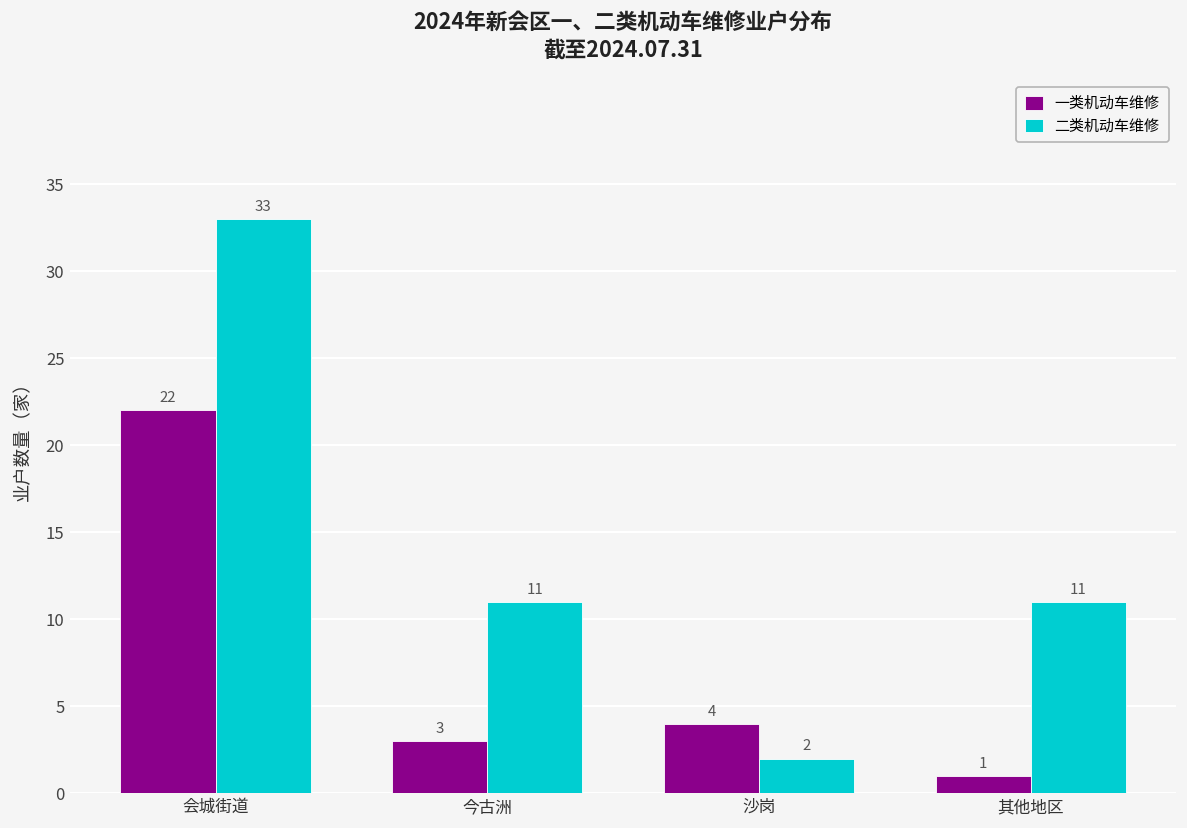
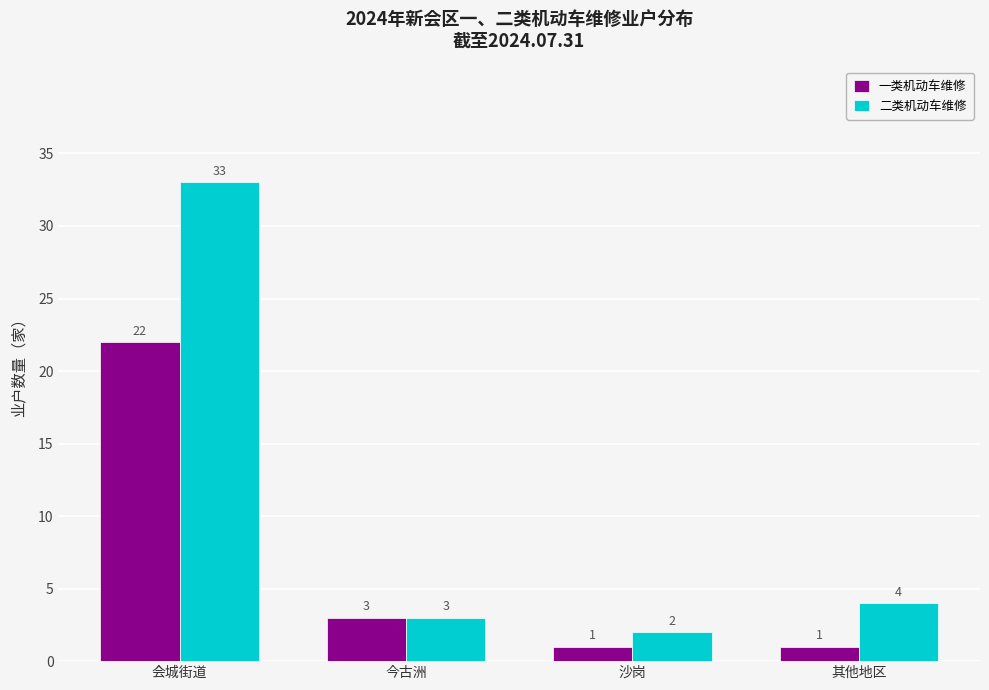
  {
    "一类机动车维修": {
      "会城街道": 22,
      "今古洲": 3,
-     "沙岗": 4,
+     "沙岗": 1,
      "其他地区": 1
    },
    "二类机动车维修": {
      "会城街道": 33,
-     "今古洲": 11,
+     "今古洲": 3,
      "沙岗": 2,
-     "其他地区": 11
+     "其他地区": 4
    }
  }
